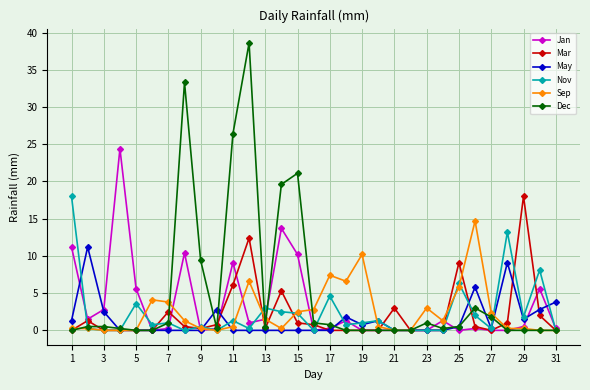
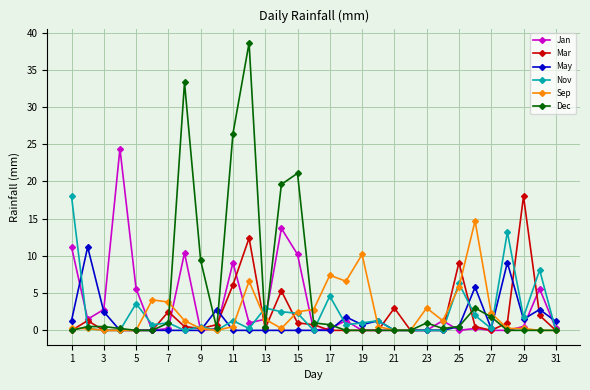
  {
    "May": {
-     "31": 4
+     "31": 1
    }
  }
